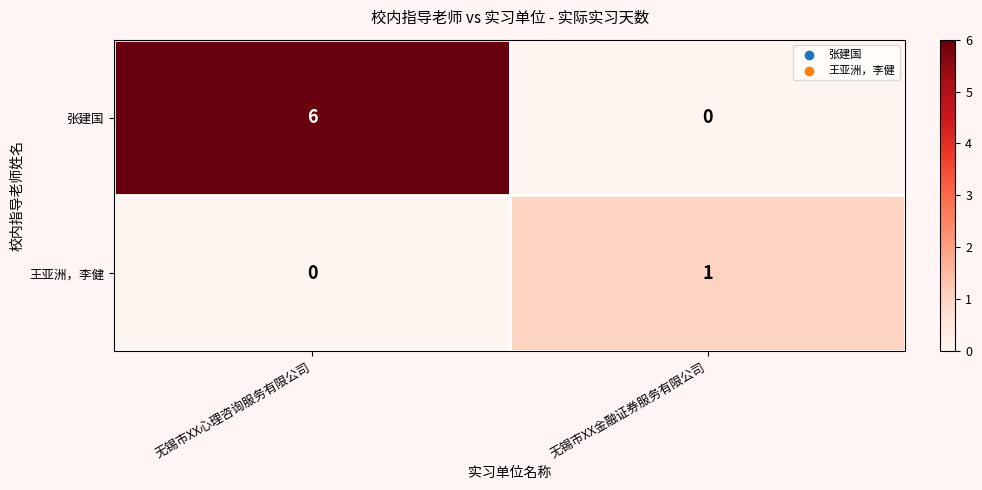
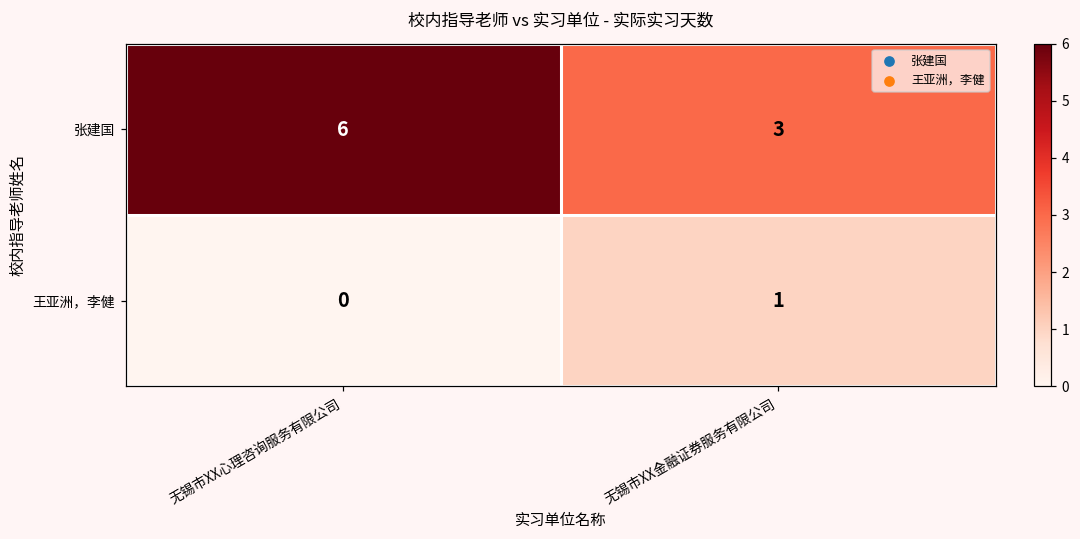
  {
    "张建国": {
      "无锡市XX心理咨询服务有限公司": 6,
-     "无锡市XX金融证券服务有限公司": 0
+     "无锡市XX金融证券服务有限公司": 3
    },
    "王亚洲，李健": {
      "无锡市XX心理咨询服务有限公司": 0,
      "无锡市XX金融证券服务有限公司": 1
    }
  }
